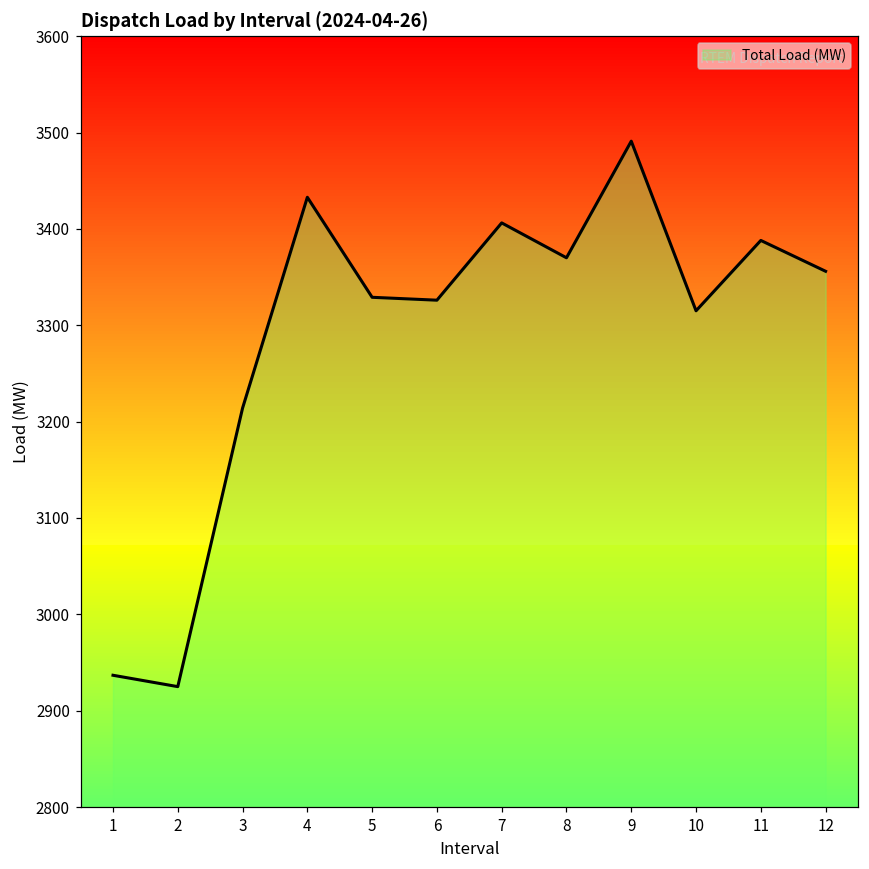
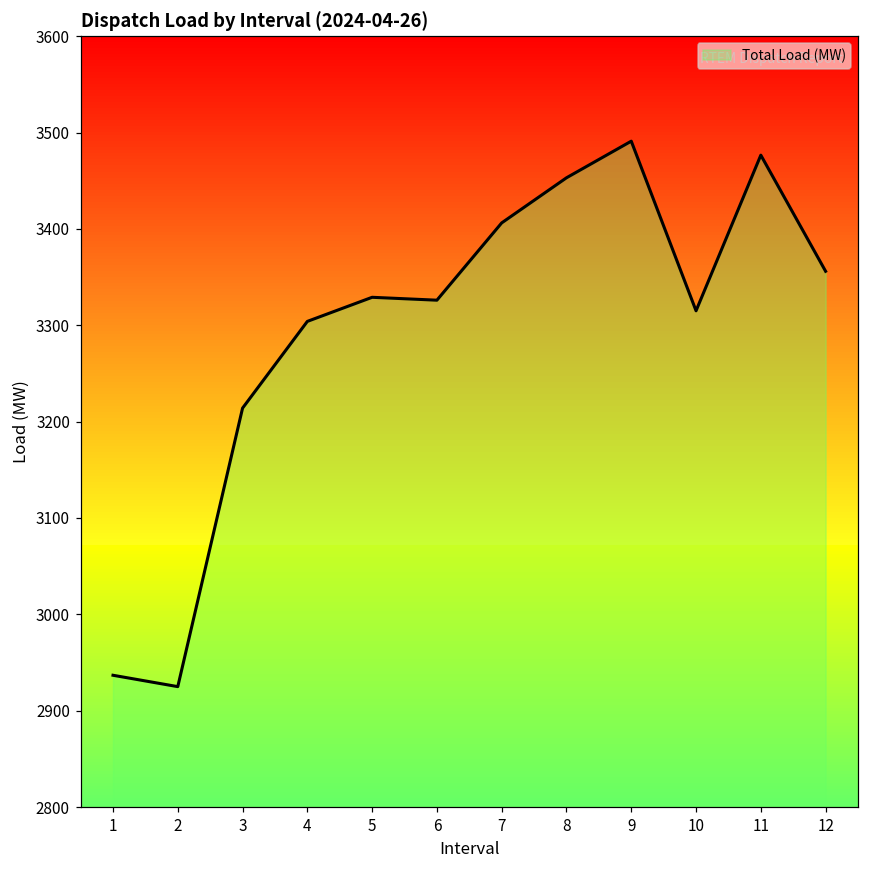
  {
    "1": 2940,
    "2": 2930,
    "3": 3210,
-   "4": 3430,
+   "4": 3300,
    "5": 3330,
    "6": 3330,
    "7": 3410,
-   "8": 3370,
+   "8": 3450,
    "9": 3490,
    "10": 3320,
-   "11": 3390,
+   "11": 3480,
    "12": 3360
  }
